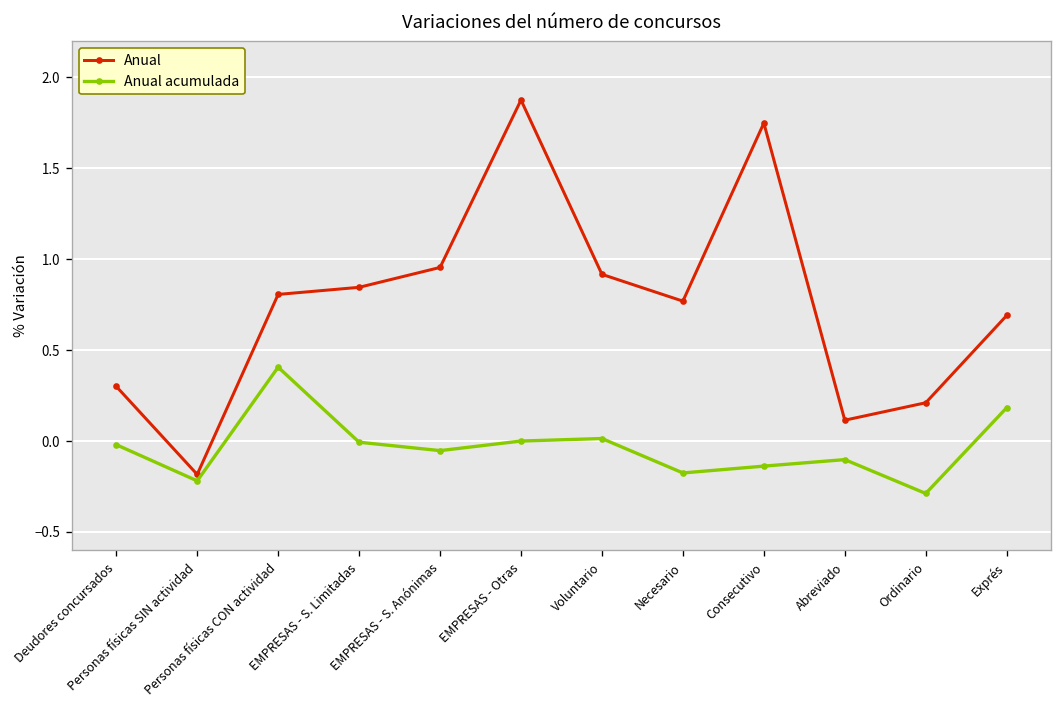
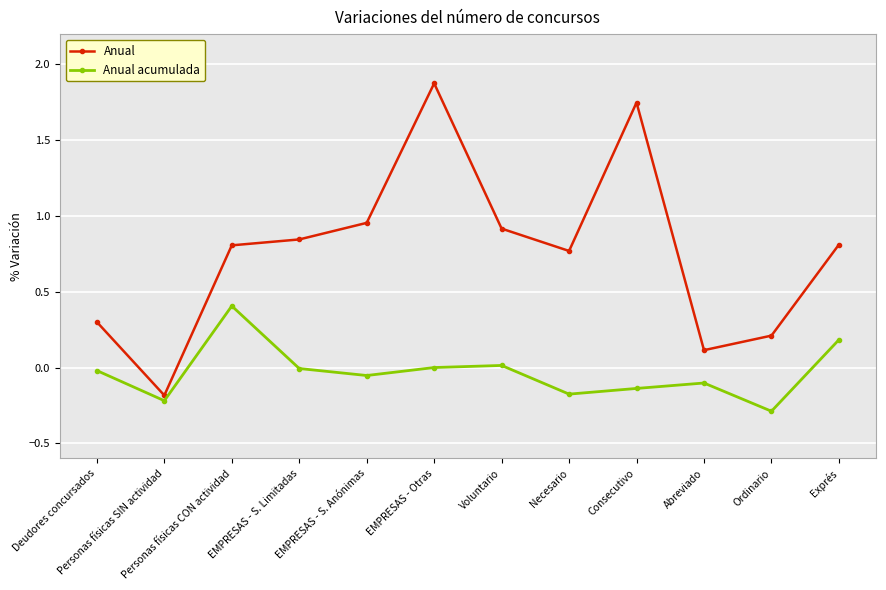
  {
    "Anual": {
      "Deudores concursados": 0.30,
      "Personas físicas SIN actividad": -0.18,
      "Personas físicas CON actividad": 0.81,
      "EMPRESAS - S. Limitadas": 0.85,
      "EMPRESAS - S. Anónimas": 0.95,
      "EMPRESAS - Otras": 1.88,
      "Voluntario": 0.92,
      "Necesario": 0.77,
      "Consecutivo": 1.75,
      "Abreviado": 0.11,
      "Ordinario": 0.21,
-     "Exprés": 0.69
+     "Exprés": 0.81
    },
    "Anual acumulada": {
      "Deudores concursados": -0.02,
      "Personas físicas SIN actividad": -0.22,
      "Personas físicas CON actividad": 0.41,
      "EMPRESAS - S. Limitadas": -0.01,
      "EMPRESAS - S. Anónimas": -0.05,
      "EMPRESAS - Otras": 0.00,
      "Voluntario": 0.01,
      "Necesario": -0.18,
      "Consecutivo": -0.14,
      "Abreviado": -0.10,
      "Ordinario": -0.29,
      "Exprés": 0.18
    }
  }
